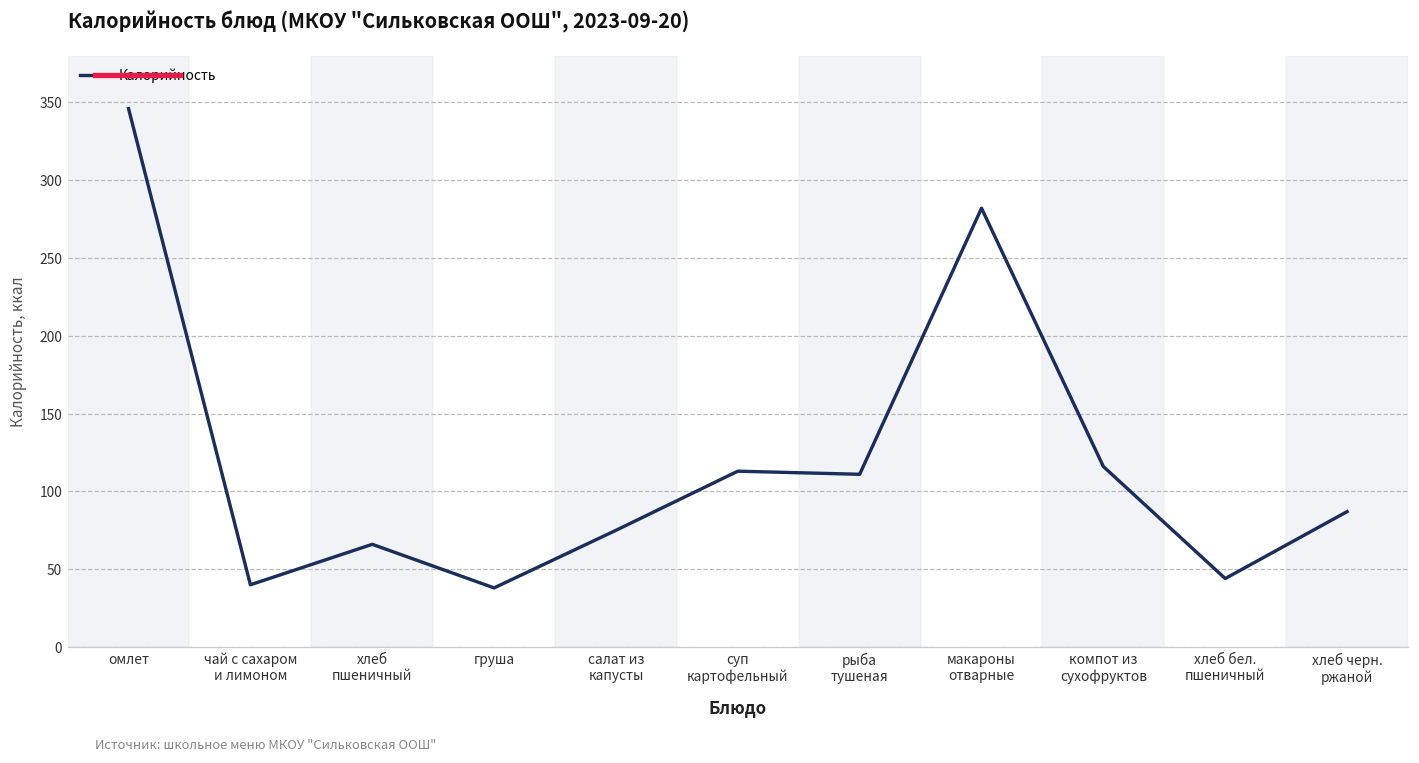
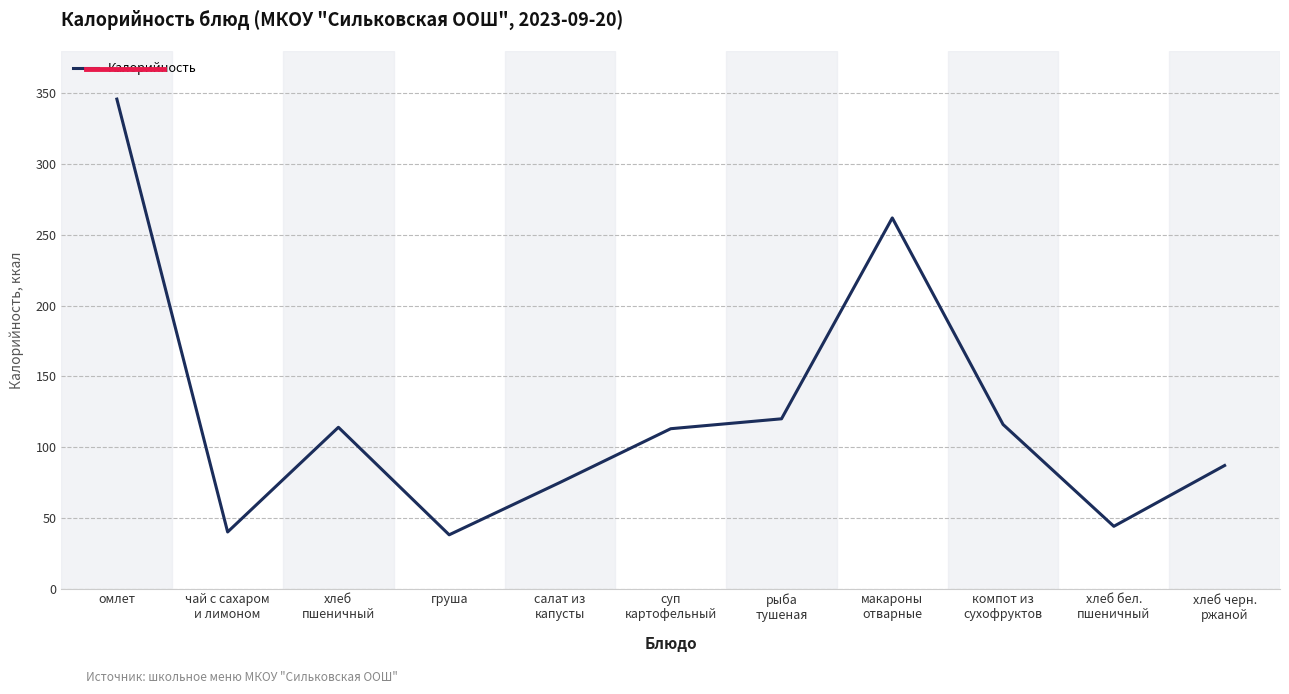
  {
    "омлет": 346,
    "чай с сахаром и лимоном": 40,
-   "хлеб пшеничный": 66,
+   "хлеб пшеничный": 114,
    "груша": 38,
    "салат из капусты": 75,
    "суп картофельный": 113,
-   "рыба тушеная": 111,
-   "макароны отварные": 282,
+   "рыба тушеная": 120,
+   "макароны отварные": 262,
    "компот из сухофруктов": 116,
    "хлеб бел. пшеничный": 44,
    "хлеб черн. ржаной": 87
  }
